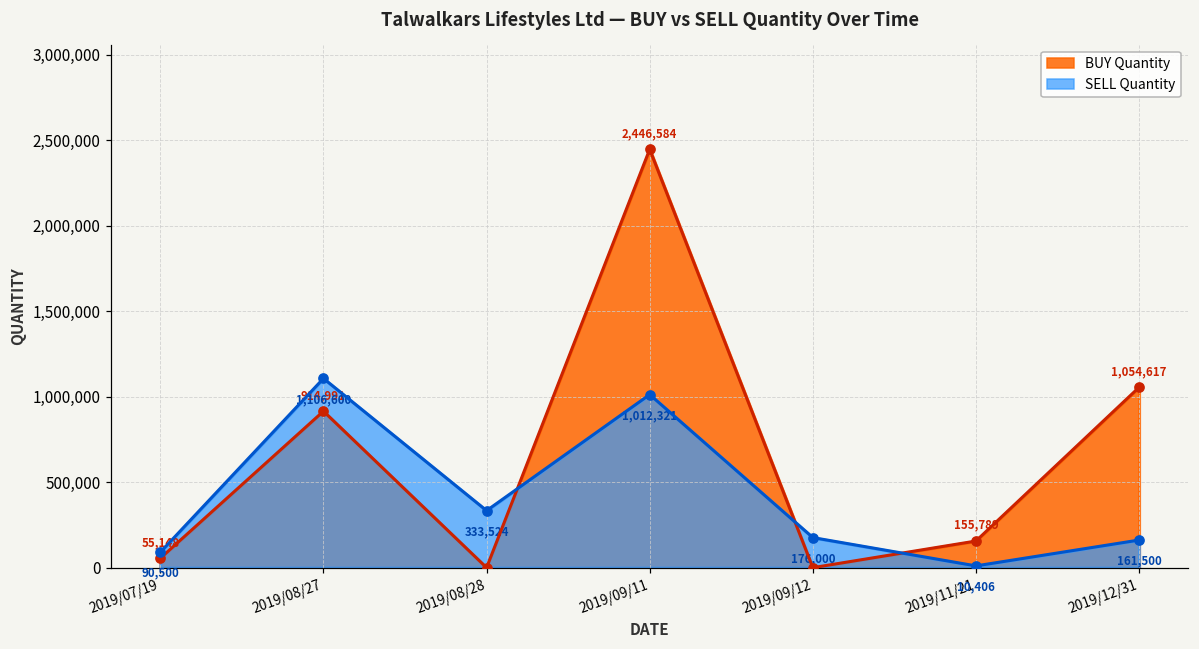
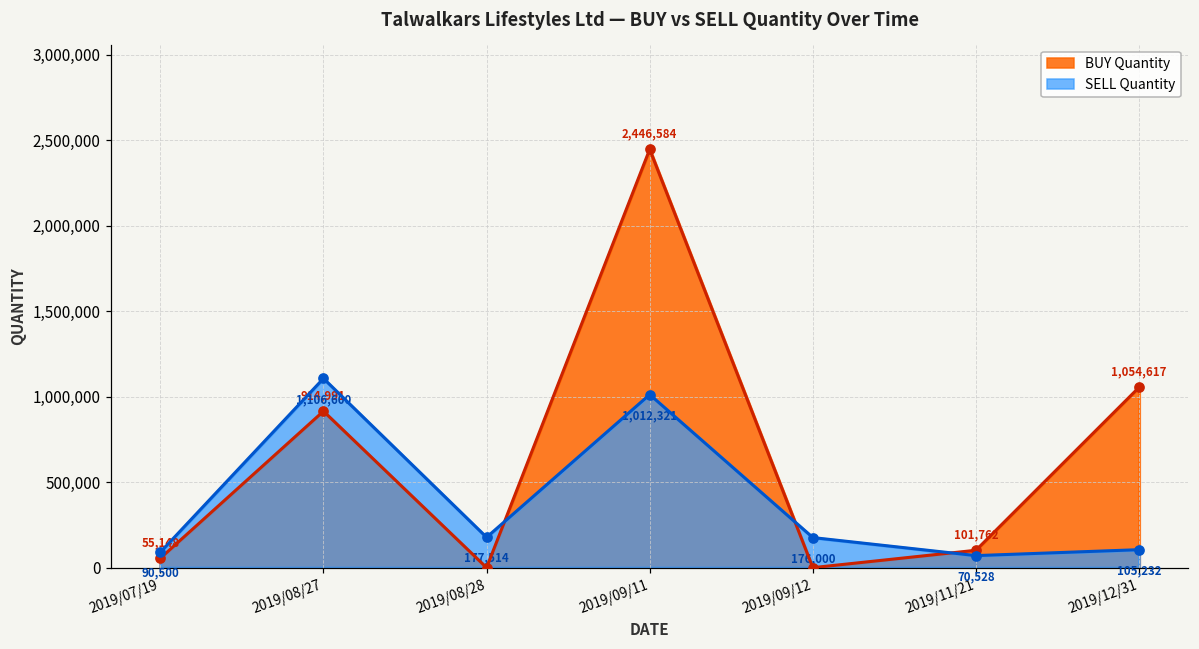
  {
    "BUY Quantity": {
      "2019/07/19": "55,148",
      "2019/09/11": "2,446,584",
-     "2019/11/21": "155,789",
+     "2019/11/21": "101,762",
      "2019/12/31": "1,054,617"
    },
    "SELL Quantity": {
      "2019/07/19": "90,500",
-     "2019/08/28": "333,524",
+     "2019/08/28": "177,514",
      "2019/09/11": "1,012,321",
      "2019/09/12": "176,000",
-     "2019/11/21": "10,406",
-     "2019/12/31": "161,500"
+     "2019/11/21": "70,528",
+     "2019/12/31": "105,232"
    }
  }
